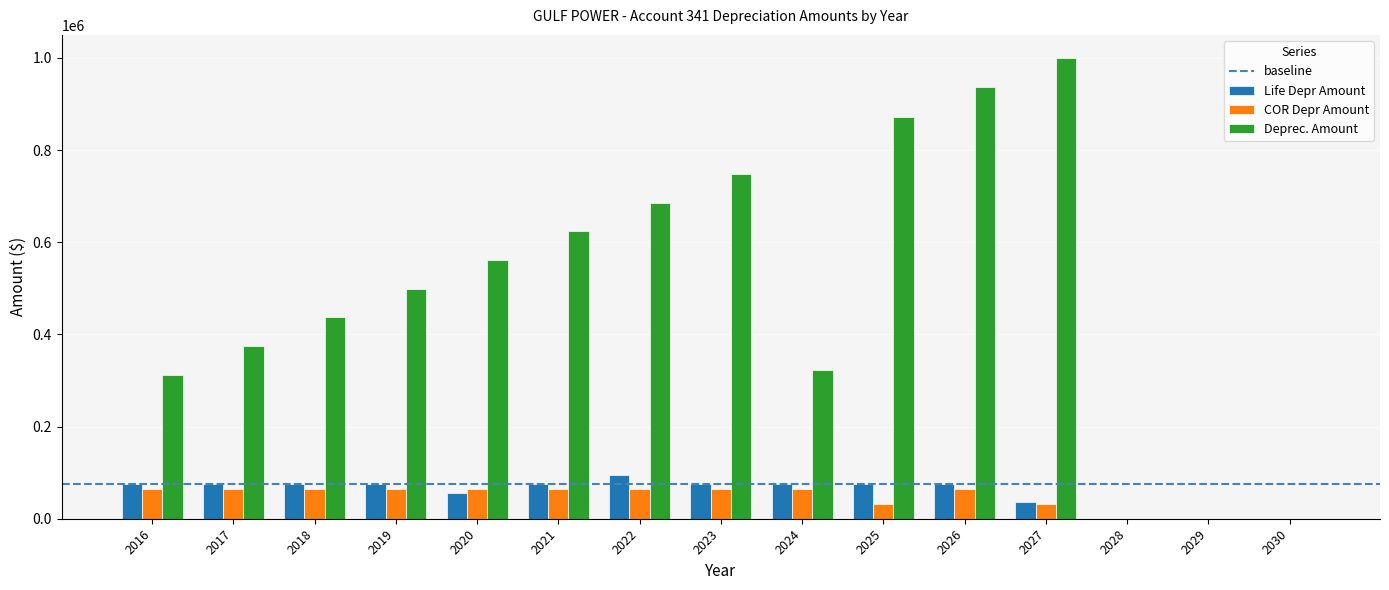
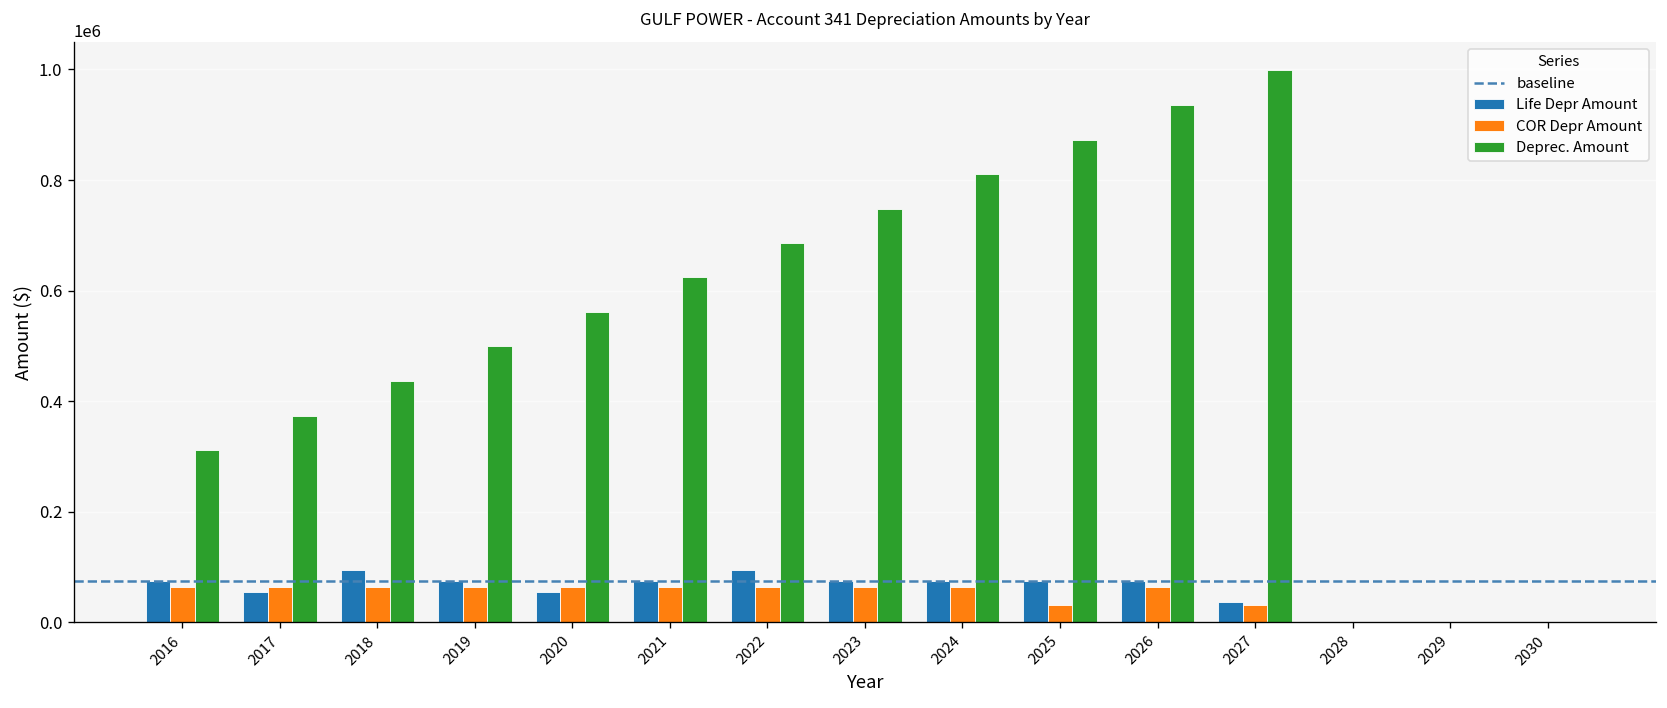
  {
    "Life Depr Amount": {
      "2016": 80000,
-     "2017": 80000,
-     "2018": 80000,
+     "2017": 60000,
+     "2018": 90000,
      "2019": 70000,
      "2020": 60000,
      "2021": 70000,
      "2022": 90000,
      "2023": 70000,
      "2024": 70000,
      "2025": 70000,
      "2026": 70000,
      "2027": 40000,
      "2028": 0,
      "2029": 0,
      "2030": 0
    },
    "COR Depr Amount": {
      "2016": 60000,
      "2017": 60000,
      "2018": 60000,
      "2019": 60000,
      "2020": 60000,
      "2021": 60000,
      "2022": 60000,
      "2023": 60000,
      "2024": 60000,
      "2025": 30000,
      "2026": 60000,
      "2027": 30000,
      "2028": 0,
      "2029": 0,
      "2030": 0
    },
    "Deprec. Amount": {
      "2016": 310000,
      "2017": 370000,
      "2018": 440000,
      "2019": 500000,
      "2020": 560000,
      "2021": 620000,
      "2022": 690000,
      "2023": 750000,
-     "2024": 320000,
+     "2024": 810000,
      "2025": 870000,
      "2026": 940000,
      "2027": 1000000,
      "2028": 0,
      "2029": 0,
      "2030": 0
    }
  }
